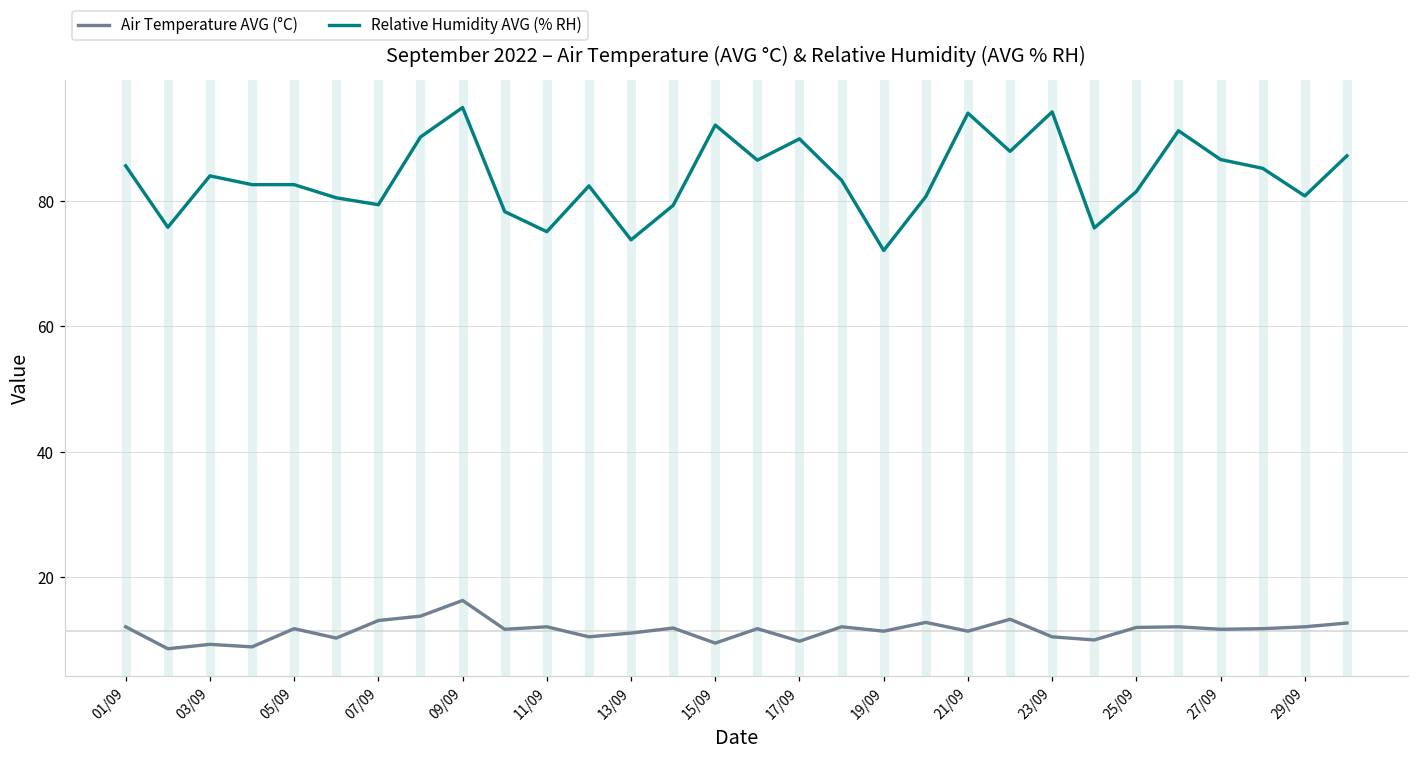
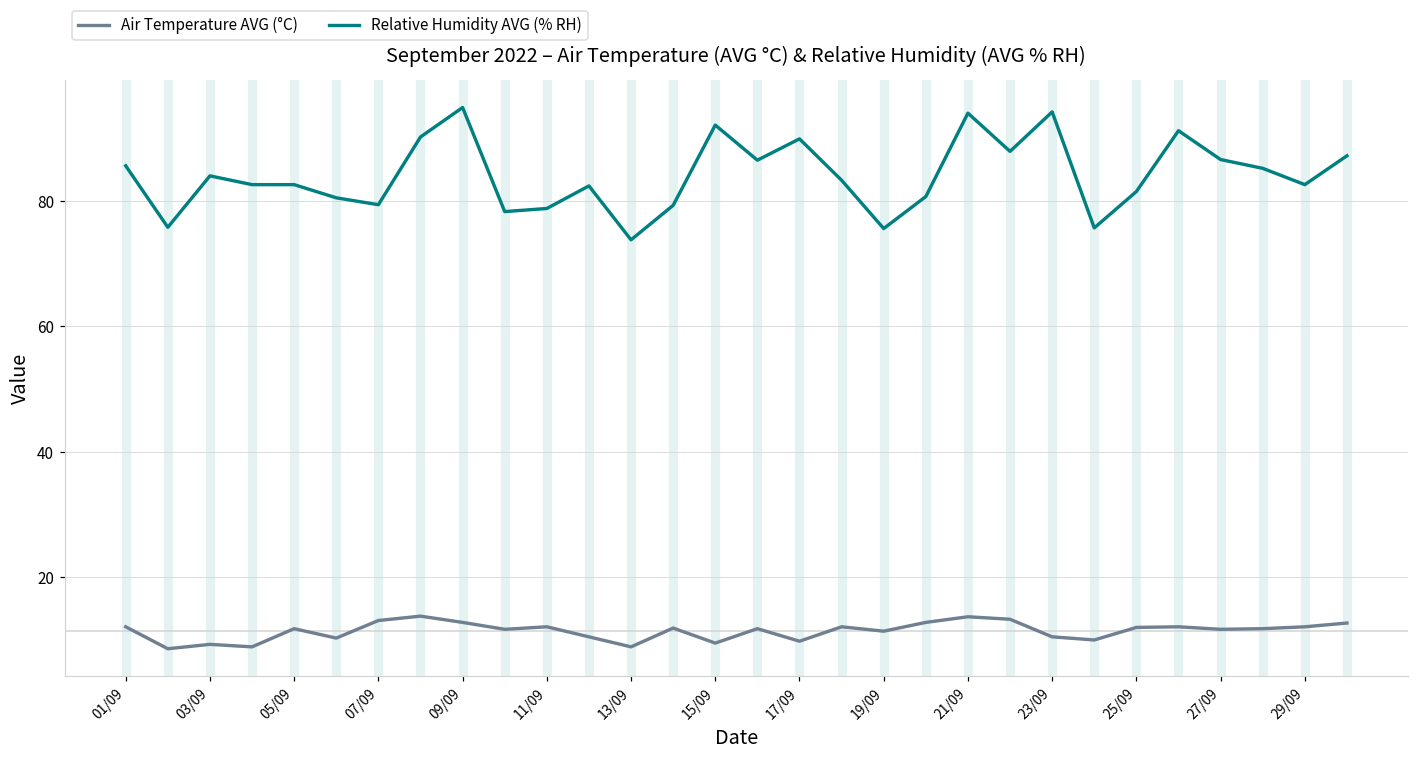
  {
    "Air Temperature AVG (°C)": {
      "01/09": 12,
      "03/09": 9,
      "05/09": 12,
      "07/09": 13,
-     "09/09": 16,
+     "09/09": 13,
      "11/09": 12,
-     "13/09": 11,
+     "13/09": 9,
      "15/09": 10,
      "17/09": 10,
      "19/09": 11,
-     "21/09": 11,
+     "21/09": 14,
      "23/09": 11,
      "25/09": 12,
      "27/09": 12,
      "29/09": 12
    },
    "Relative Humidity AVG (% RH)": {
      "01/09": 86,
      "03/09": 84,
      "05/09": 83,
      "07/09": 79,
      "09/09": 95,
-     "11/09": 75,
+     "11/09": 79,
      "13/09": 74,
      "15/09": 92,
      "17/09": 90,
-     "19/09": 72,
+     "19/09": 76,
      "21/09": 94,
      "23/09": 94,
      "25/09": 82,
      "27/09": 87,
-     "29/09": 81
+     "29/09": 83
    }
  }
